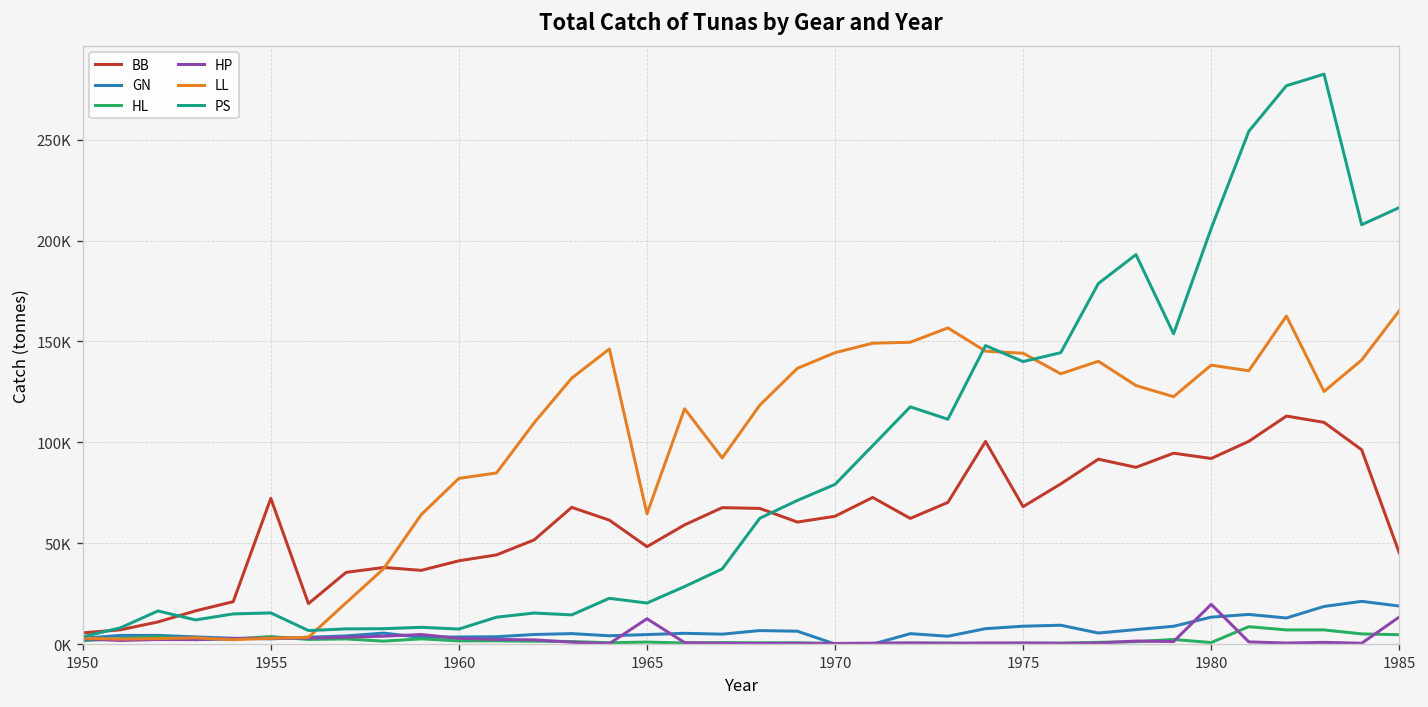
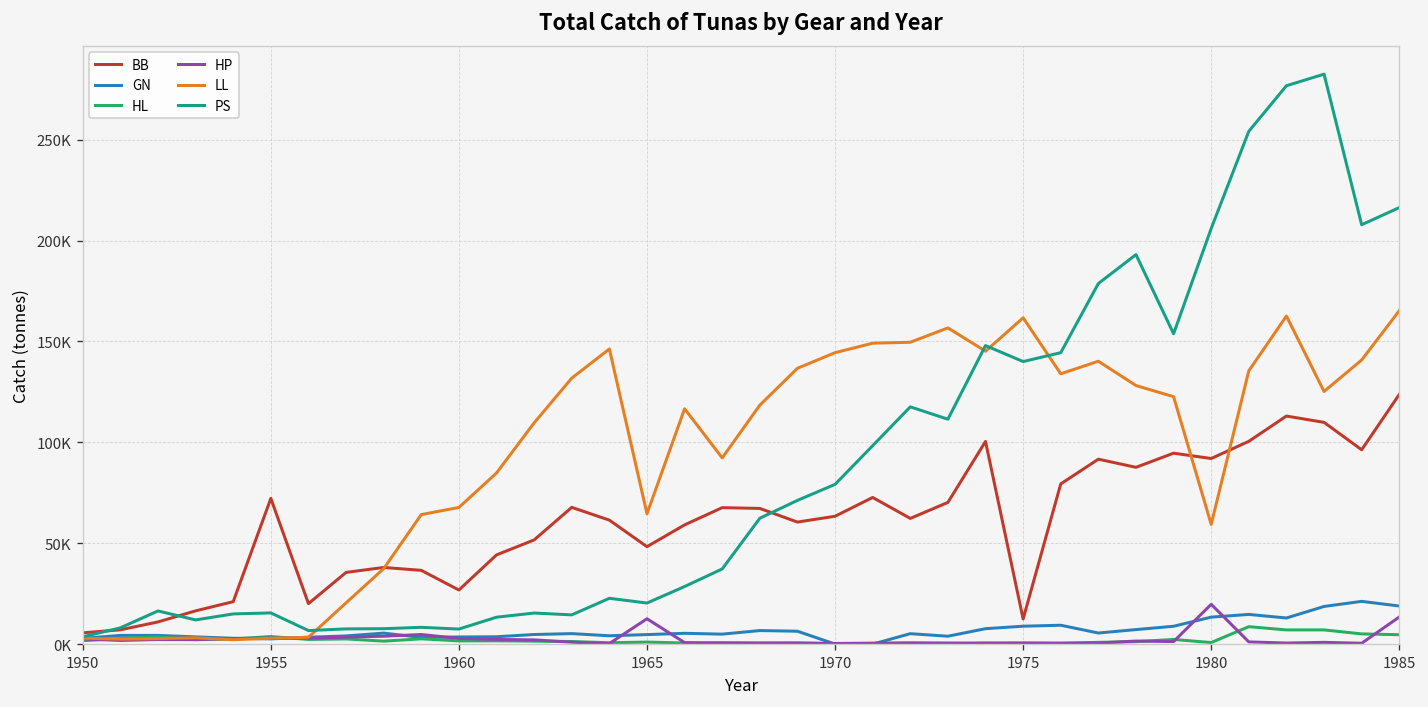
  {
    "BB": {
      "1950": 6000,
      "1955": 72000,
-     "1960": 41000,
+     "1960": 27000,
      "1965": 48000,
      "1970": 63000,
-     "1975": 68000,
+     "1975": 13000,
      "1980": 92000,
-     "1985": 45000
+     "1985": 124000
    },
    "GN": {
      "1965": 5000,
      "1975": 9000,
      "1980": 13000,
      "1985": 19000
    },
    "HP": {
      "1965": 13000,
      "1980": 20000,
      "1985": 13000
    },
    "LL": {
-     "1960": 82000,
+     "1960": 68000,
      "1965": 65000,
      "1970": 144000,
-     "1975": 144000,
-     "1980": 138000,
+     "1975": 162000,
+     "1980": 59000,
      "1985": 165000
    }
  }
